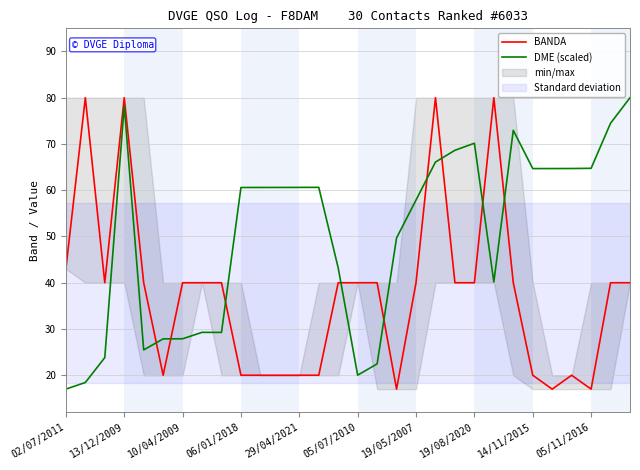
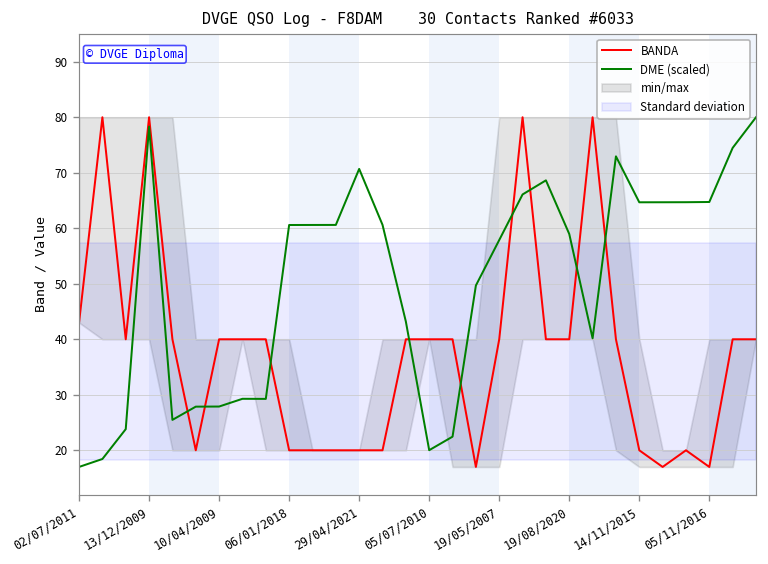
  {
    "BANDA": {
      "02/07/2011": 43,
      "06/01/2018": 20,
      "19/05/2007": 40,
      "19/08/2020": 40,
      "14/11/2015": 20,
      "05/11/2016": 17
    },
    "DME (scaled)": {
      "02/07/2011": 17,
      "13/12/2009": 78,
      "10/04/2009": 28,
      "06/01/2018": 61,
-     "29/04/2021": 61,
+     "29/04/2021": 71,
      "05/07/2010": 20,
      "19/05/2007": 58,
-     "19/08/2020": 70,
+     "19/08/2020": 59,
      "14/11/2015": 65,
      "05/11/2016": 65
    }
  }
